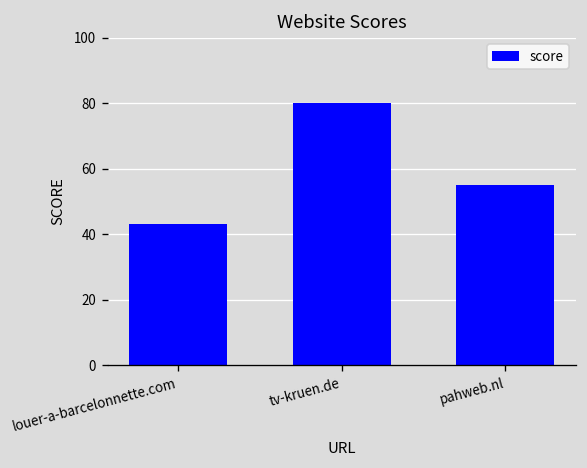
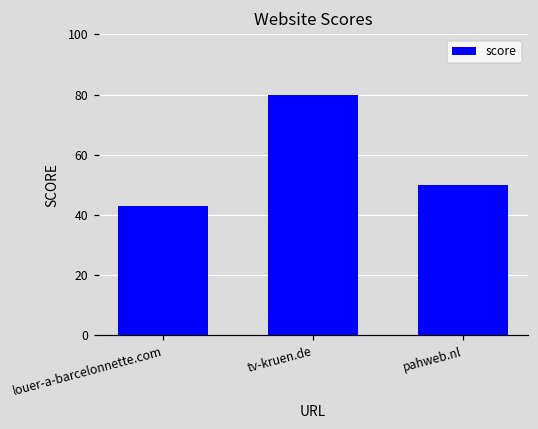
  {
    "louer-a-barcelonnette.com": 43,
    "tv-kruen.de": 80,
-   "pahweb.nl": 55
+   "pahweb.nl": 50
  }
